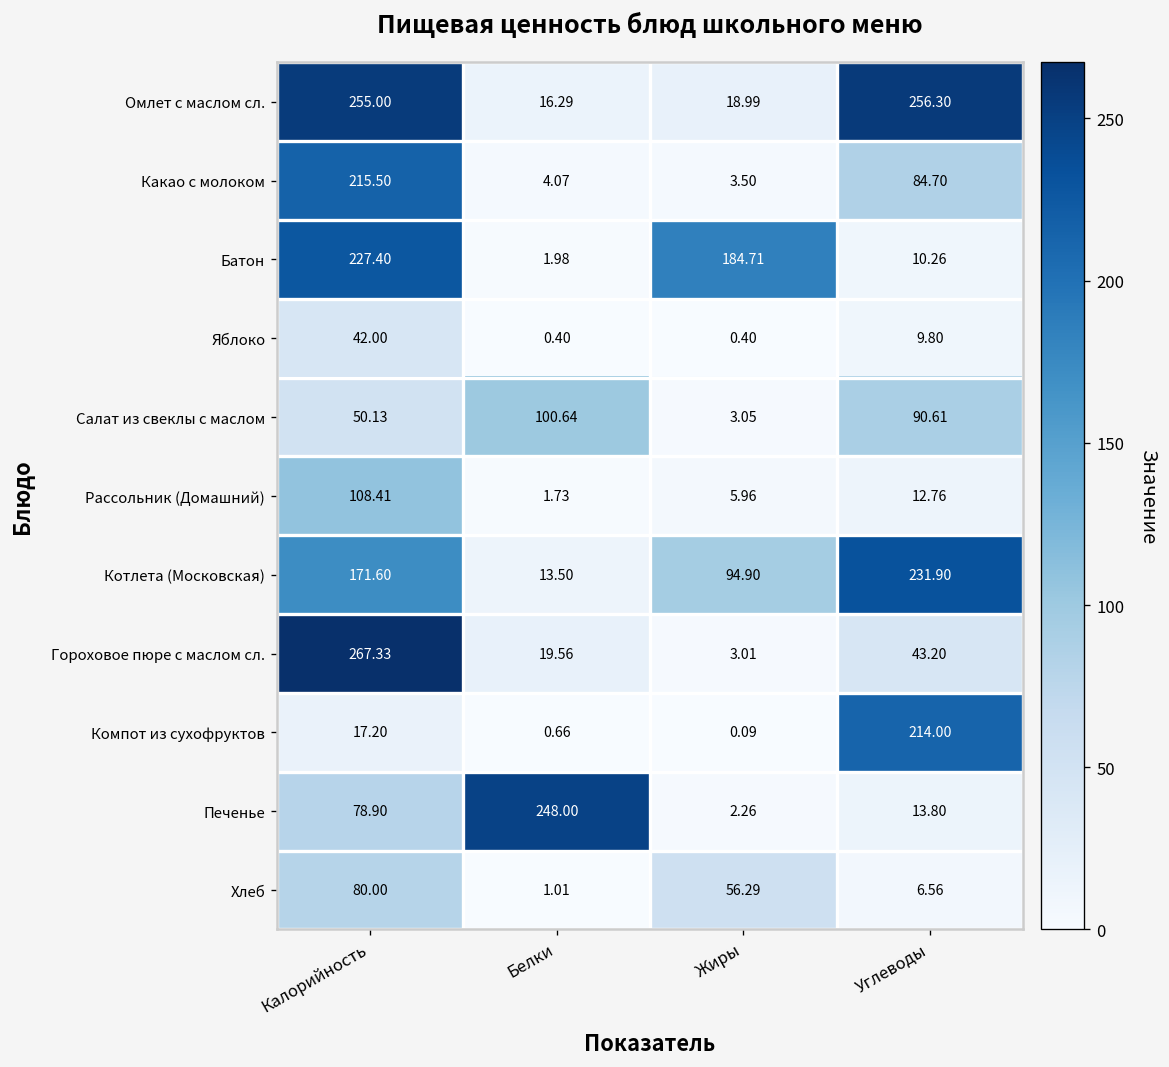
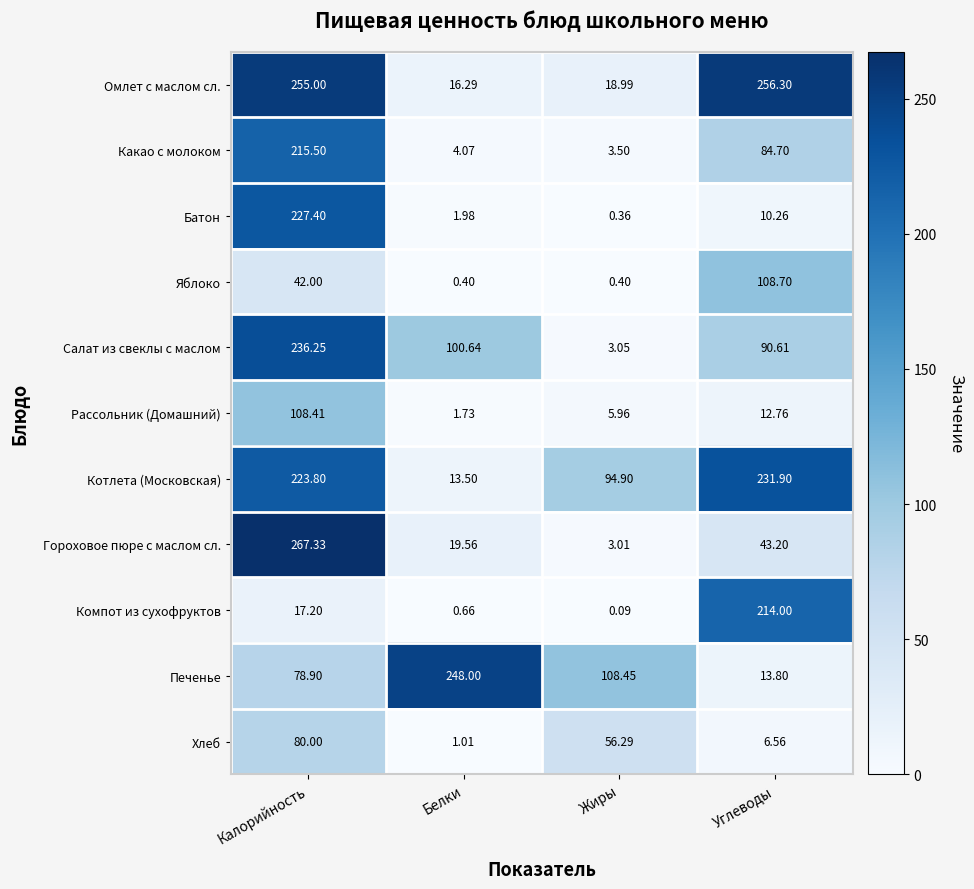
  {
    "Омлет с маслом сл.": {
      "Калорийность": 255.00,
      "Белки": 16.29,
      "Жиры": 18.99,
      "Углеводы": 256.30
    },
    "Какао с молоком": {
      "Калорийность": 215.50,
      "Белки": 4.07,
      "Жиры": 3.50,
      "Углеводы": 84.70
    },
    "Батон": {
      "Калорийность": 227.40,
      "Белки": 1.98,
-     "Жиры": 184.71,
+     "Жиры": 0.36,
      "Углеводы": 10.26
    },
    "Яблоко": {
      "Калорийность": 42.00,
      "Белки": 0.40,
      "Жиры": 0.40,
-     "Углеводы": 9.80
+     "Углеводы": 108.70
    },
    "Салат из свеклы с маслом": {
-     "Калорийность": 50.13,
+     "Калорийность": 236.25,
      "Белки": 100.64,
      "Жиры": 3.05,
      "Углеводы": 90.61
    },
    "Рассольник (Домашний)": {
      "Калорийность": 108.41,
      "Белки": 1.73,
      "Жиры": 5.96,
      "Углеводы": 12.76
    },
    "Котлета (Московская)": {
-     "Калорийность": 171.60,
+     "Калорийность": 223.80,
      "Белки": 13.50,
      "Жиры": 94.90,
      "Углеводы": 231.90
    },
    "Гороховое пюре с маслом сл.": {
      "Калорийность": 267.33,
      "Белки": 19.56,
      "Жиры": 3.01,
      "Углеводы": 43.20
    },
    "Компот из сухофруктов": {
      "Калорийность": 17.20,
      "Белки": 0.66,
      "Жиры": 0.09,
      "Углеводы": 214.00
    },
    "Печенье": {
      "Калорийность": 78.90,
      "Белки": 248.00,
-     "Жиры": 2.26,
+     "Жиры": 108.45,
      "Углеводы": 13.80
    },
    "Хлеб": {
      "Калорийность": 80.00,
      "Белки": 1.01,
      "Жиры": 56.29,
      "Углеводы": 6.56
    }
  }
